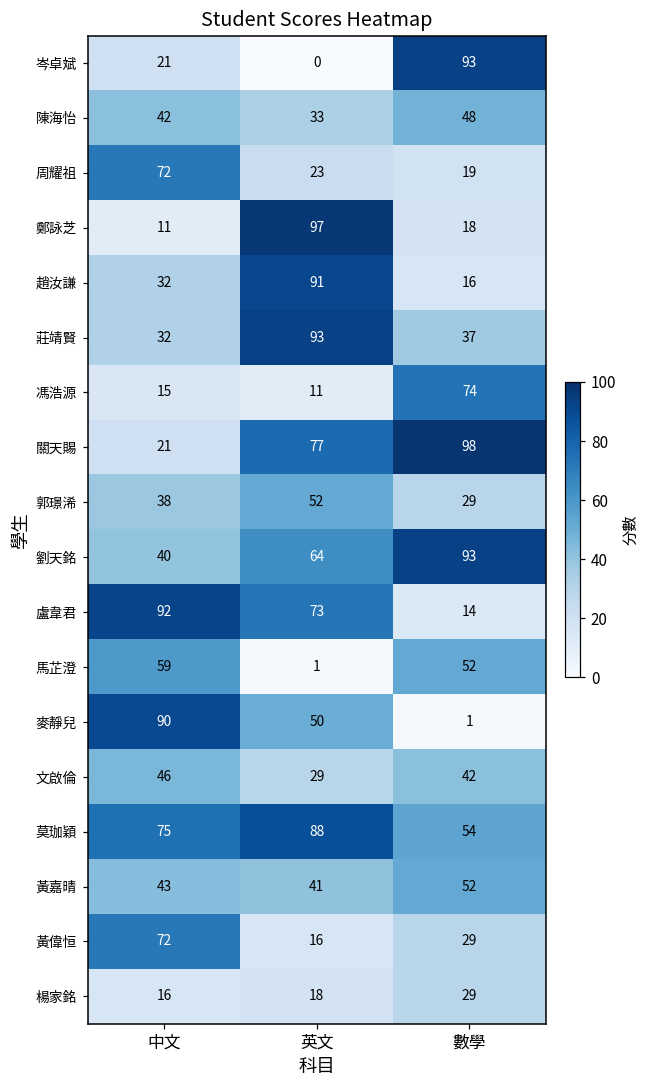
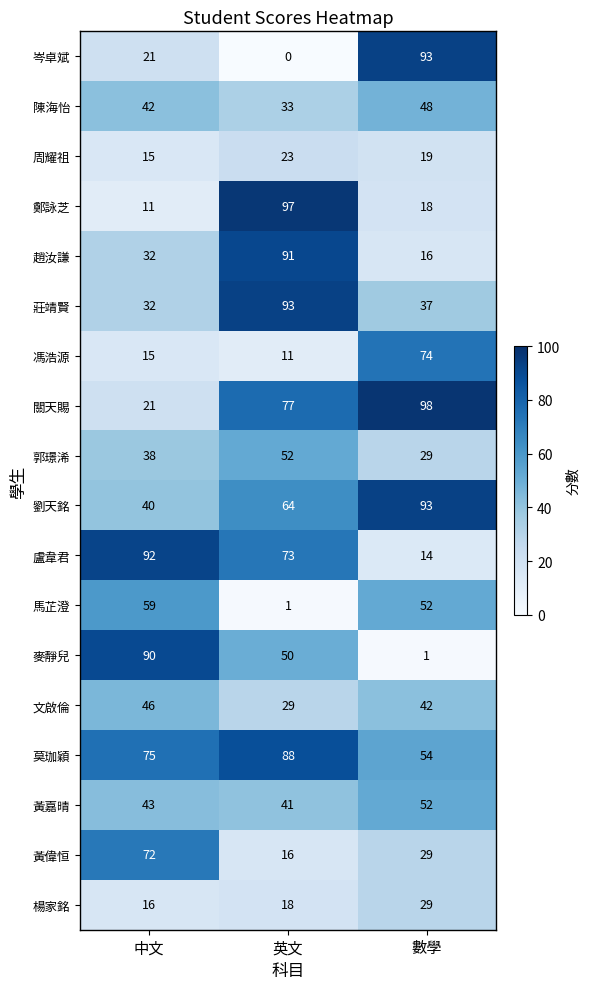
  {
    "岑卓斌": {
      "中文": 21,
      "英文": 0,
      "數學": 93
    },
    "陳海怡": {
      "中文": 42,
      "英文": 33,
      "數學": 48
    },
    "周耀祖": {
-     "中文": 72,
+     "中文": 15,
      "英文": 23,
      "數學": 19
    },
    "鄭詠芝": {
      "中文": 11,
      "英文": 97,
      "數學": 18
    },
    "趙汝謙": {
      "中文": 32,
      "英文": 91,
      "數學": 16
    },
    "莊靖賢": {
      "中文": 32,
      "英文": 93,
      "數學": 37
    },
    "馮浩源": {
      "中文": 15,
      "英文": 11,
      "數學": 74
    },
    "關天賜": {
      "中文": 21,
      "英文": 77,
      "數學": 98
    },
    "郭璟浠": {
      "中文": 38,
      "英文": 52,
      "數學": 29
    },
    "劉天銘": {
      "中文": 40,
      "英文": 64,
      "數學": 93
    },
    "盧韋君": {
      "中文": 92,
      "英文": 73,
      "數學": 14
    },
    "馬芷澄": {
      "中文": 59,
      "英文": 1,
      "數學": 52
    },
    "麥靜兒": {
      "中文": 90,
      "英文": 50,
      "數學": 1
    },
    "文啟倫": {
      "中文": 46,
      "英文": 29,
      "數學": 42
    },
    "莫珈穎": {
      "中文": 75,
      "英文": 88,
      "數學": 54
    },
    "黃嘉晴": {
      "中文": 43,
      "英文": 41,
      "數學": 52
    },
    "黃偉恒": {
      "中文": 72,
      "英文": 16,
      "數學": 29
    },
    "楊家銘": {
      "中文": 16,
      "英文": 18,
      "數學": 29
    }
  }
